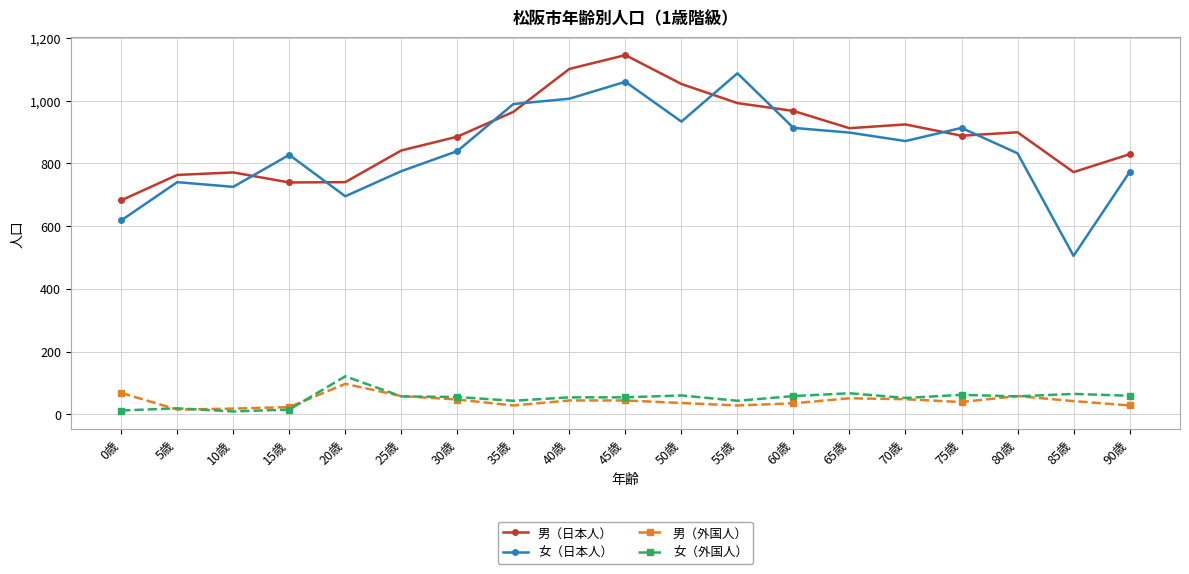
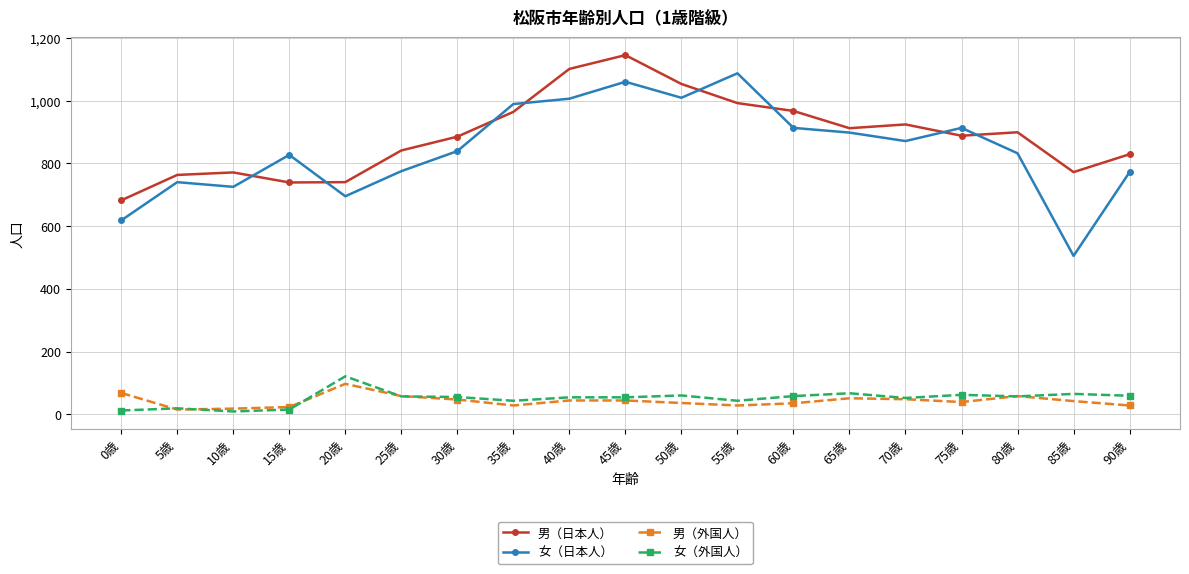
  {
    "男（日本人）": {
      "0歳": "680",
      "5歳": "760",
      "10歳": "770",
      "15歳": "740",
      "20歳": "740",
      "25歳": "840",
      "30歳": "890",
      "35歳": "960",
      "40歳": "1,100",
      "45歳": "1,150",
      "50歳": "1,050",
      "55歳": "990",
      "60歳": "970",
      "65歳": "910",
      "70歳": "920",
      "75歳": "890",
      "80歳": "900",
      "85歳": "770",
      "90歳": "830"
    },
    "女（日本人）": {
      "0歳": "620",
      "5歳": "740",
      "10歳": "730",
      "15歳": "830",
      "20歳": "700",
      "25歳": "780",
      "30歳": "840",
      "35歳": "990",
      "40歳": "1,010",
      "45歳": "1,060",
-     "50歳": "930",
+     "50歳": "1,010",
      "55歳": "1,090",
      "60歳": "910",
      "65歳": "900",
      "70歳": "870",
      "75歳": "910",
      "80歳": "830",
      "85歳": "510",
      "90歳": "770"
    },
    "男（外国人）": {
      "0歳": "70",
      "10歳": "20",
      "20歳": "100",
      "35歳": "30",
      "40歳": "40",
      "45歳": "40",
      "50歳": "40",
      "55歳": "30",
      "60歳": "40",
      "65歳": "50",
      "75歳": "40",
      "85歳": "40",
      "90歳": "30"
    },
    "女（外国人）": {
      "0歳": "10",
      "10歳": "10",
      "20歳": "120",
      "35歳": "40",
      "40歳": "50",
      "45歳": "50",
      "50歳": "60",
      "55歳": "40",
      "60歳": "60",
      "65歳": "70",
      "75歳": "60",
      "85歳": "70",
      "90歳": "60"
    }
  }
